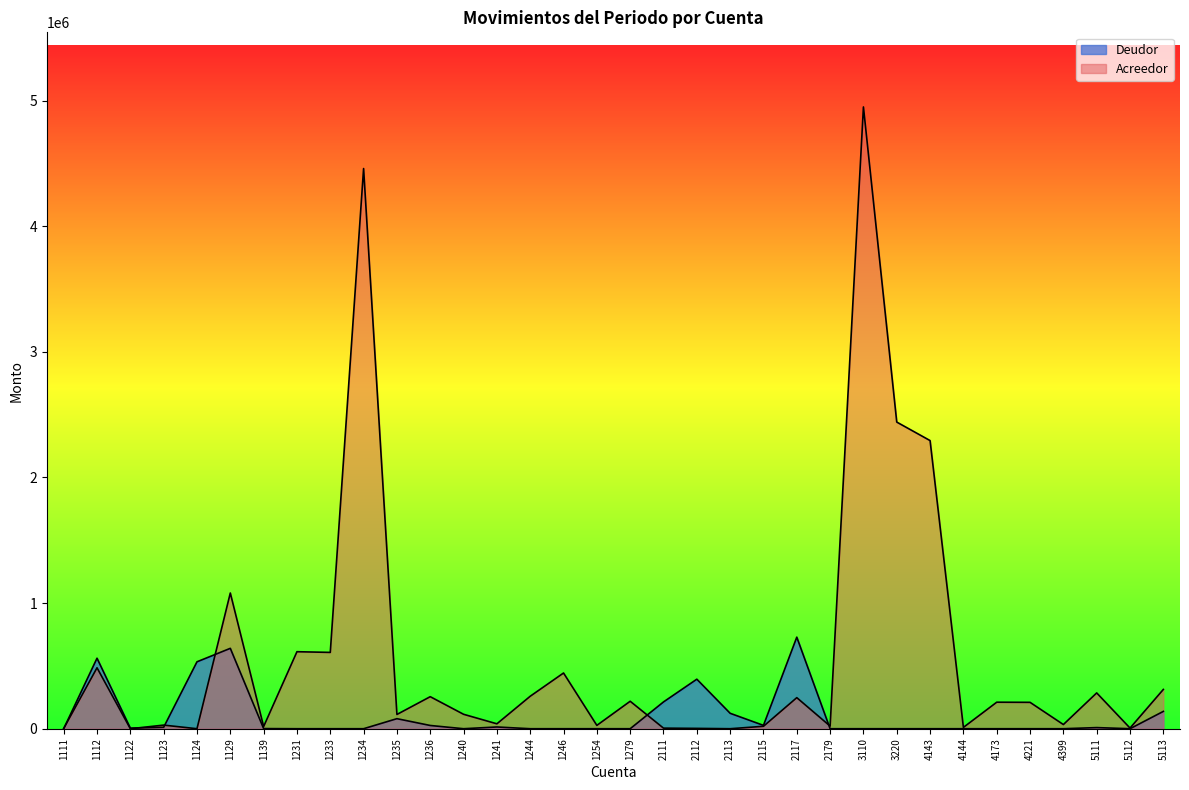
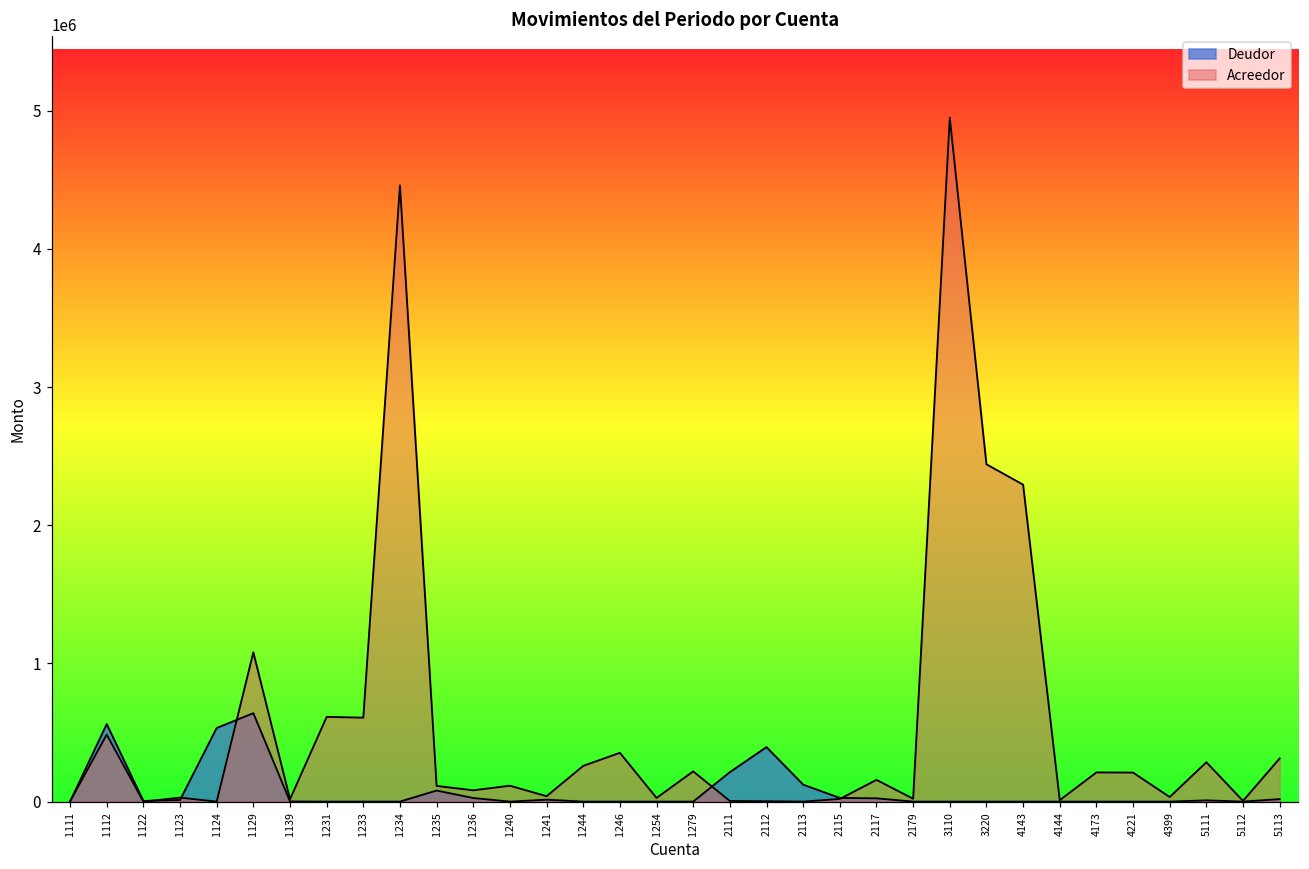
  {
    "Deudor": {
      "1112": 560000,
      "1124": 530000,
      "1129": 640000,
      "1231": 0,
      "1233": 0,
      "1234": 0,
      "1235": 80000,
      "1236": 30000,
      "1240": 0,
      "1241": 10000,
      "1244": 0,
      "1246": 0,
      "1254": 0,
      "1279": 0,
      "2111": 210000,
      "2112": 390000,
      "2113": 120000,
-     "2117": 730000,
+     "2117": 20000,
      "2179": 0,
      "3110": 0,
      "3220": 0,
      "4143": 0,
      "4173": 0,
      "4221": 0,
      "4399": 0,
      "5111": 10000,
-     "5113": 140000
+     "5113": 20000
    },
    "Acreedor": {
      "1112": 480000,
      "1124": 0,
      "1129": 1080000,
      "1231": 610000,
      "1233": 610000,
      "1234": 4460000,
      "1235": 110000,
-     "1236": 260000,
+     "1236": 80000,
      "1240": 110000,
      "1241": 40000,
      "1244": 260000,
-     "1246": 440000,
+     "1246": 350000,
      "1254": 30000,
      "1279": 220000,
      "2111": 0,
      "2112": 0,
      "2113": 0,
-     "2117": 250000,
+     "2117": 160000,
      "2179": 20000,
      "3110": 4950000,
      "3220": 2440000,
      "4143": 2290000,
      "4173": 210000,
      "4221": 210000,
      "4399": 30000,
      "5111": 290000,
      "5113": 310000
    }
  }
